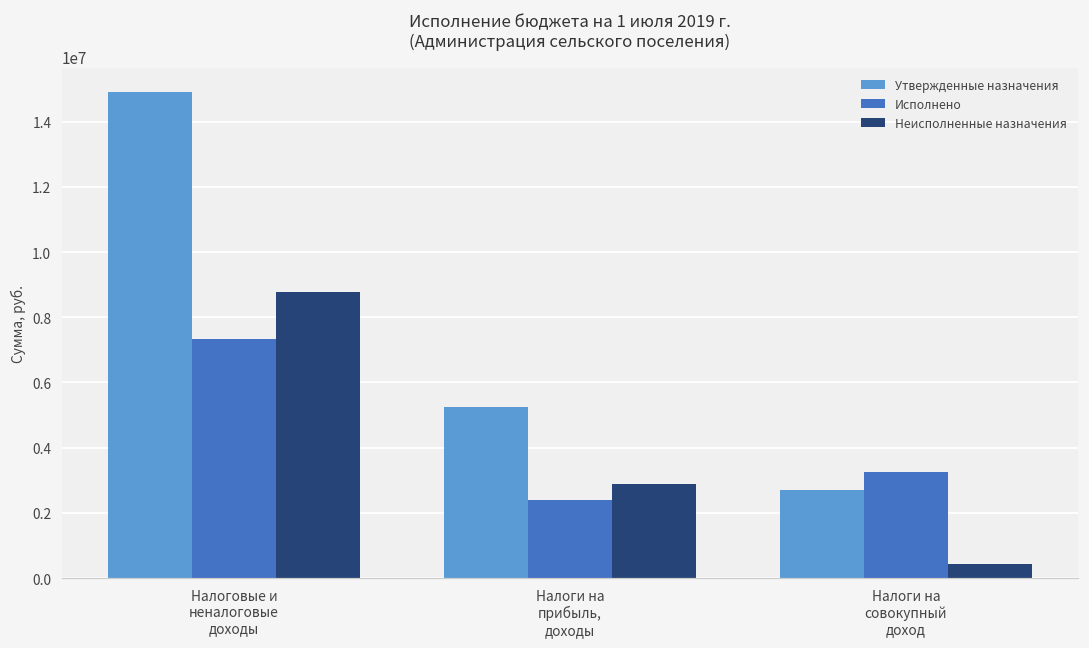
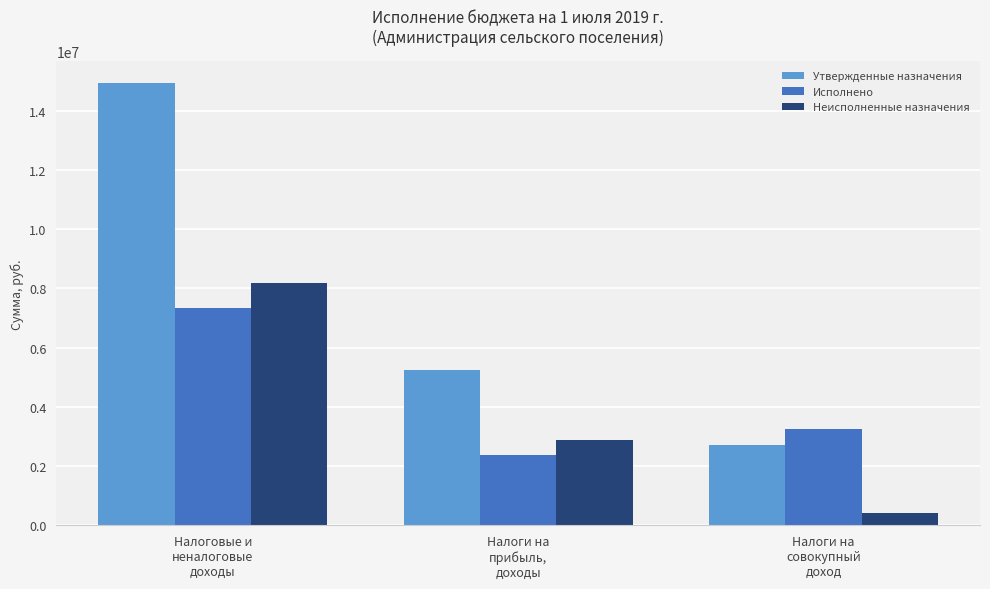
  {
    "Неисполненные назначения": {
-     "Налоговые и неналоговые доходы": 8800000,
+     "Налоговые и неналоговые доходы": 8200000,
      "Налоги на прибыль, доходы": 2900000,
      "Налоги на совокупный доход": 400000
    }
  }
